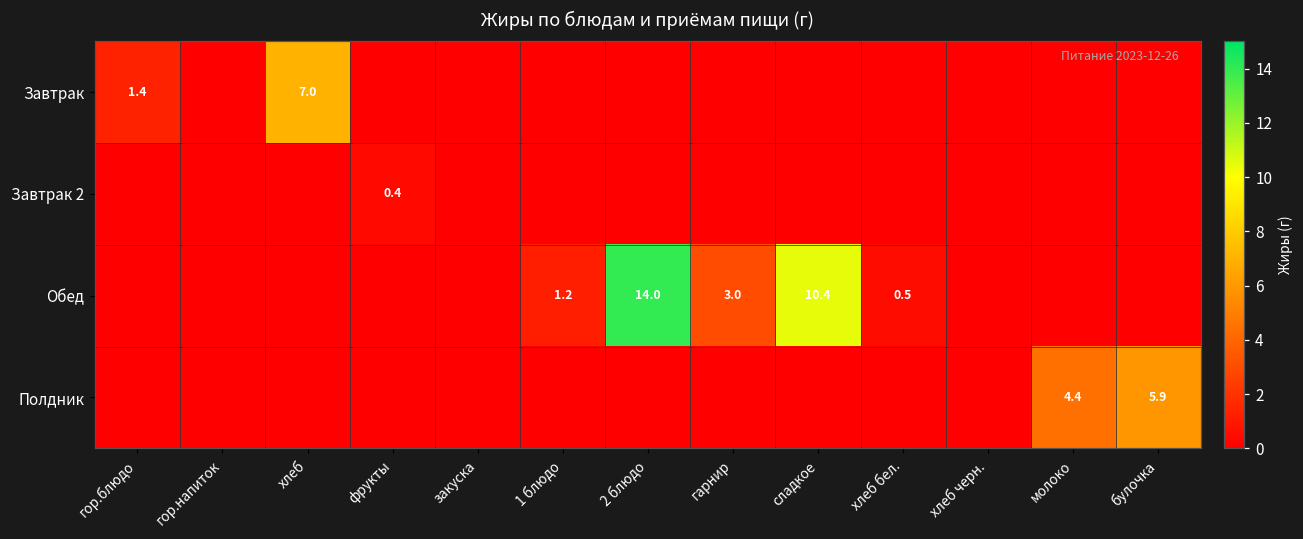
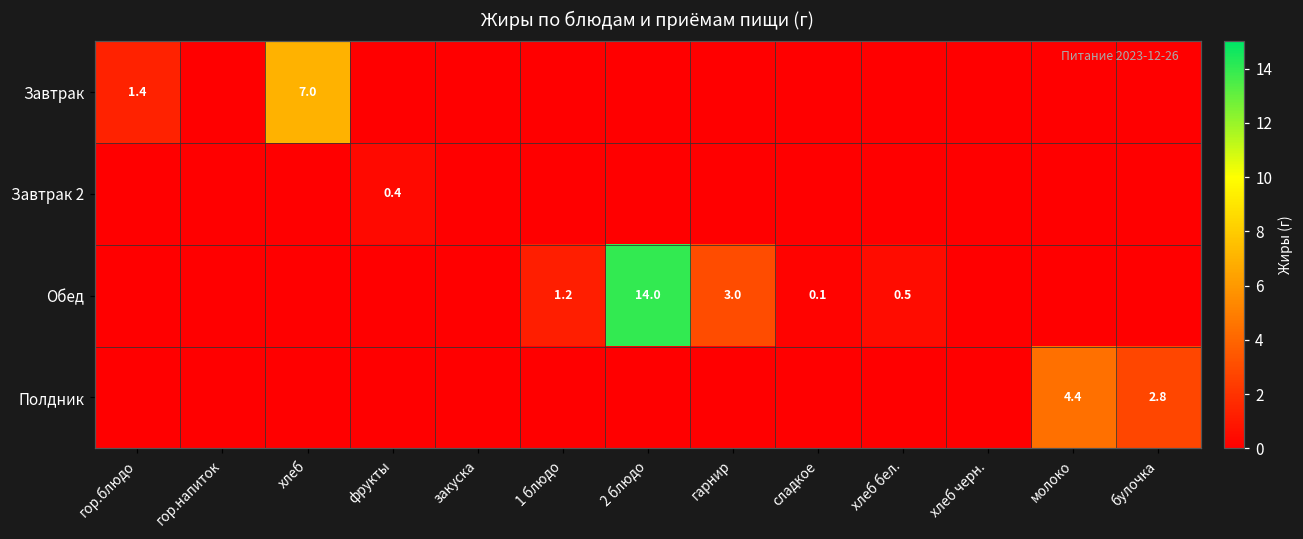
  {
    "Завтрак": {
      "гор.блюдо": 1.4,
      "хлеб": 7.0
    },
    "Завтрак 2": {
      "фрукты": 0.4
    },
    "Обед": {
      "1 блюдо": 1.2,
      "2 блюдо": 14.0,
      "гарнир": 3.0,
-     "сладкое": 10.4,
+     "сладкое": 0.1,
      "хлеб бел.": 0.5
    },
    "Полдник": {
      "молоко": 4.4,
-     "булочка": 5.9
+     "булочка": 2.8
    }
  }
